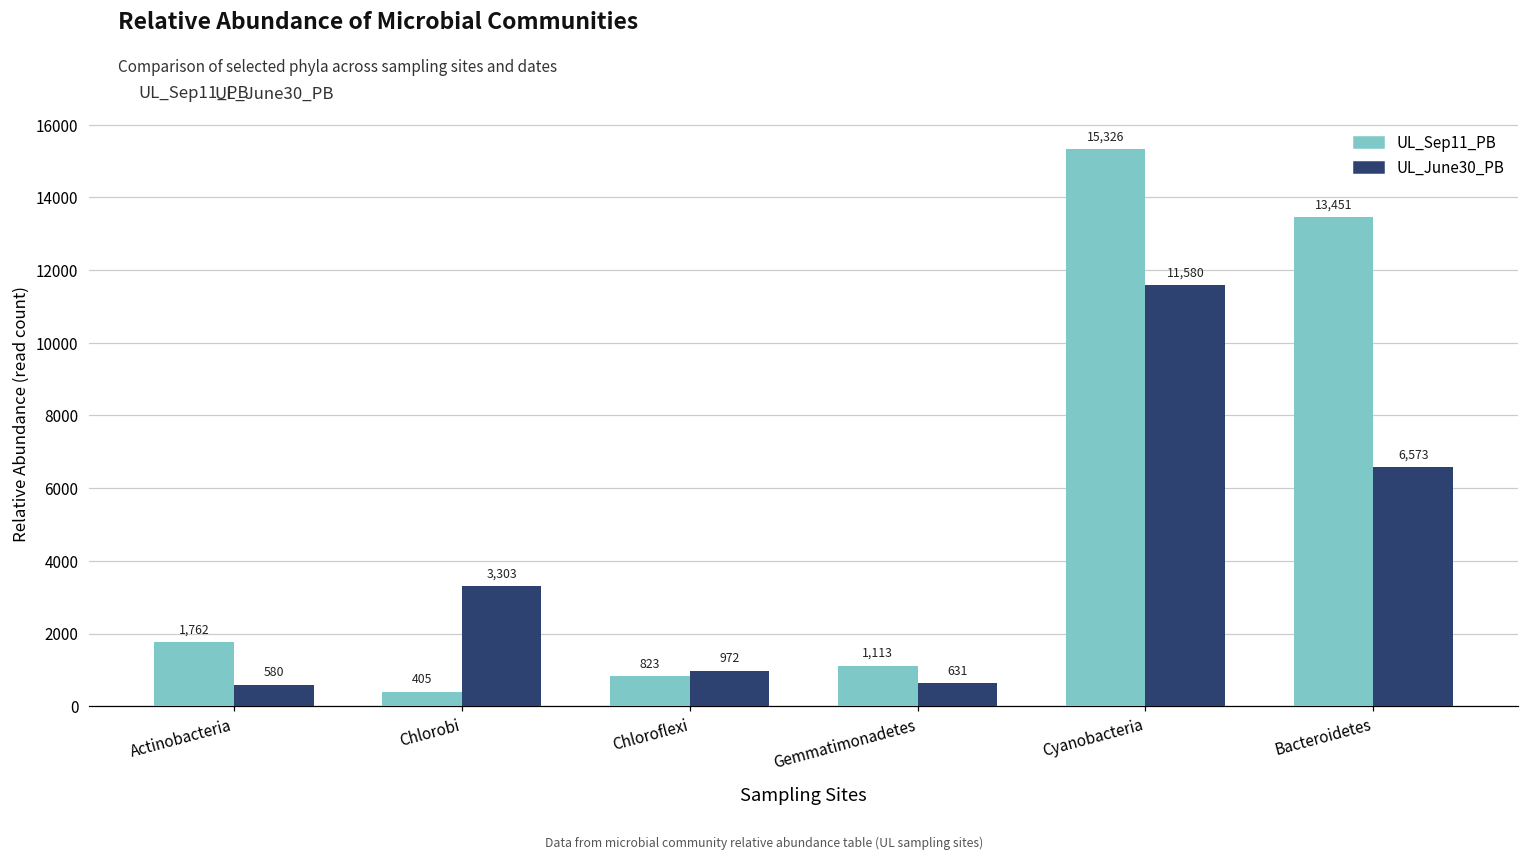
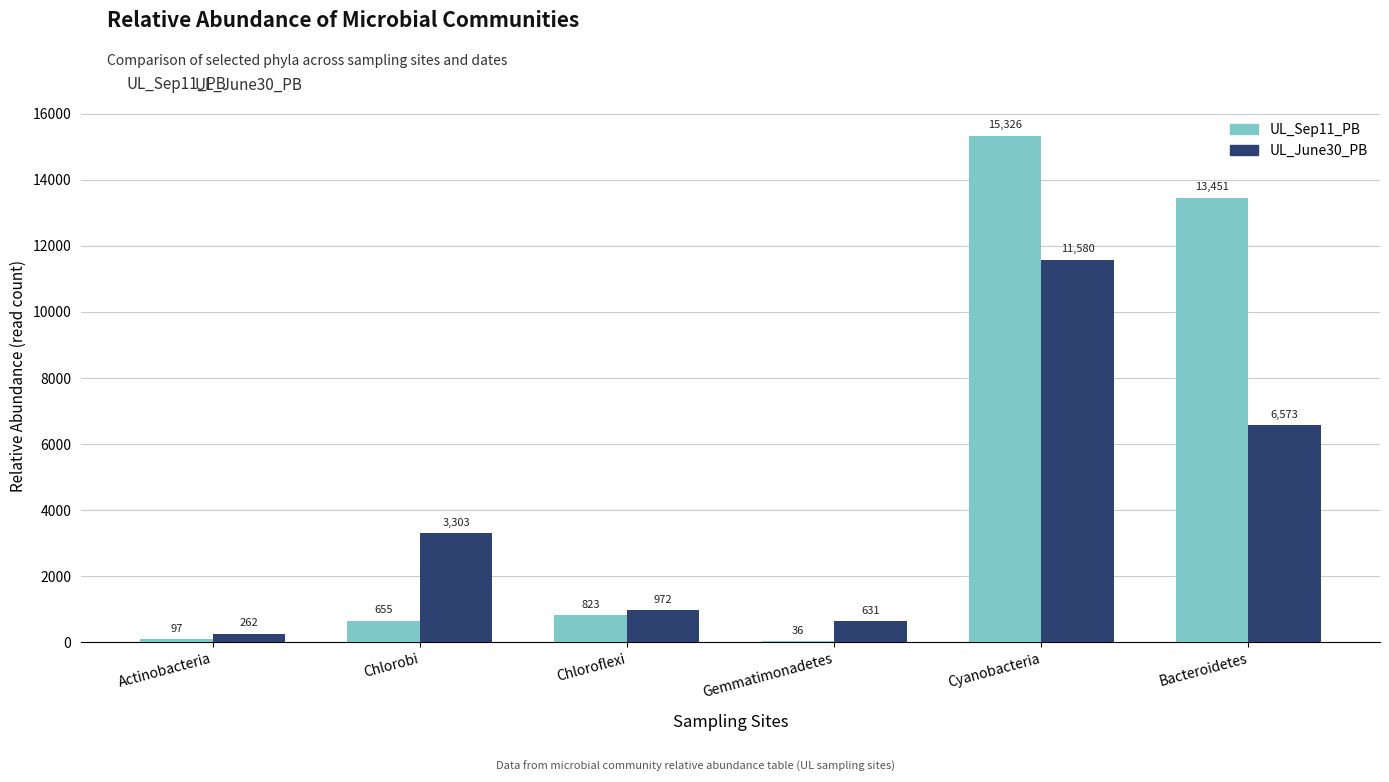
  {
    "UL_Sep11_PB": {
-     "Actinobacteria": "1,762",
-     "Chlorobi": "405",
+     "Actinobacteria": "97",
+     "Chlorobi": "655",
      "Chloroflexi": "823",
-     "Gemmatimonadetes": "1,113",
+     "Gemmatimonadetes": "36",
      "Cyanobacteria": "15,326",
      "Bacteroidetes": "13,451"
    },
    "UL_June30_PB": {
-     "Actinobacteria": "580",
+     "Actinobacteria": "262",
      "Chlorobi": "3,303",
      "Chloroflexi": "972",
      "Gemmatimonadetes": "631",
      "Cyanobacteria": "11,580",
      "Bacteroidetes": "6,573"
    }
  }
